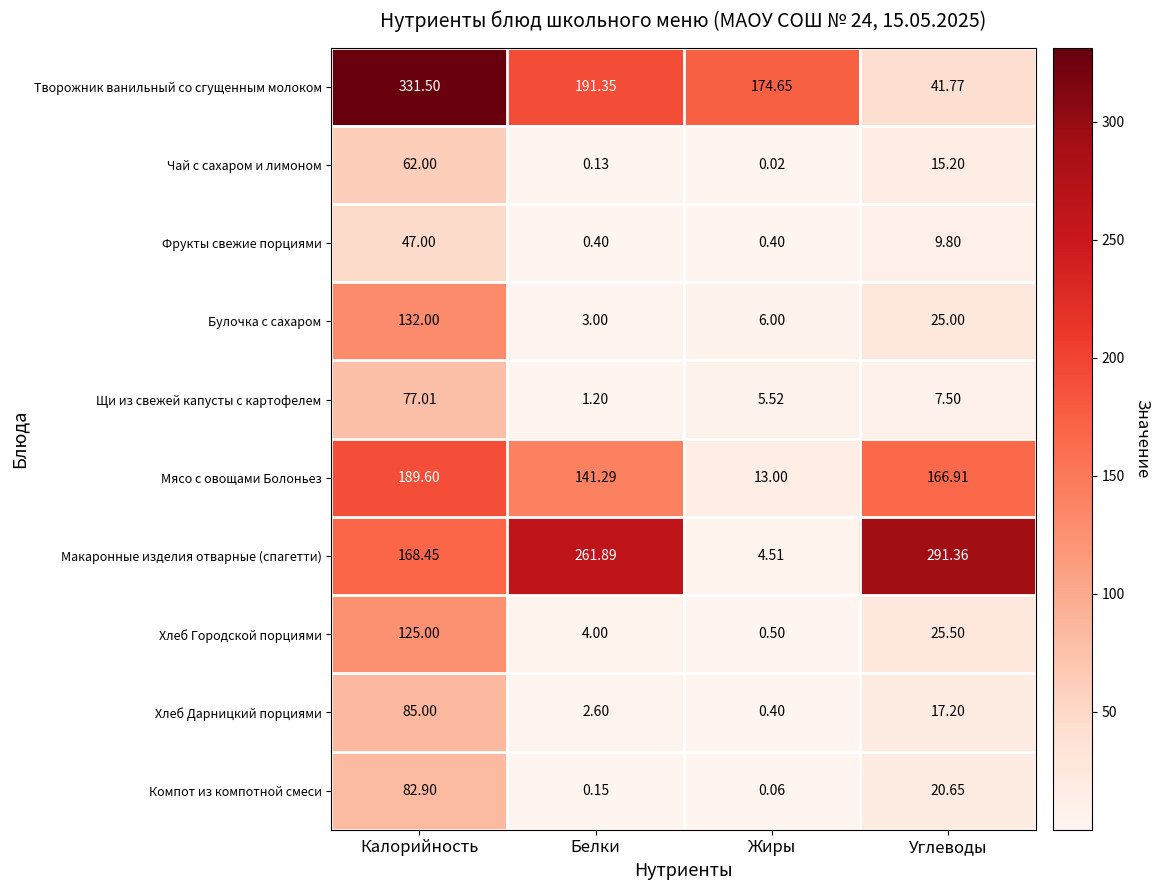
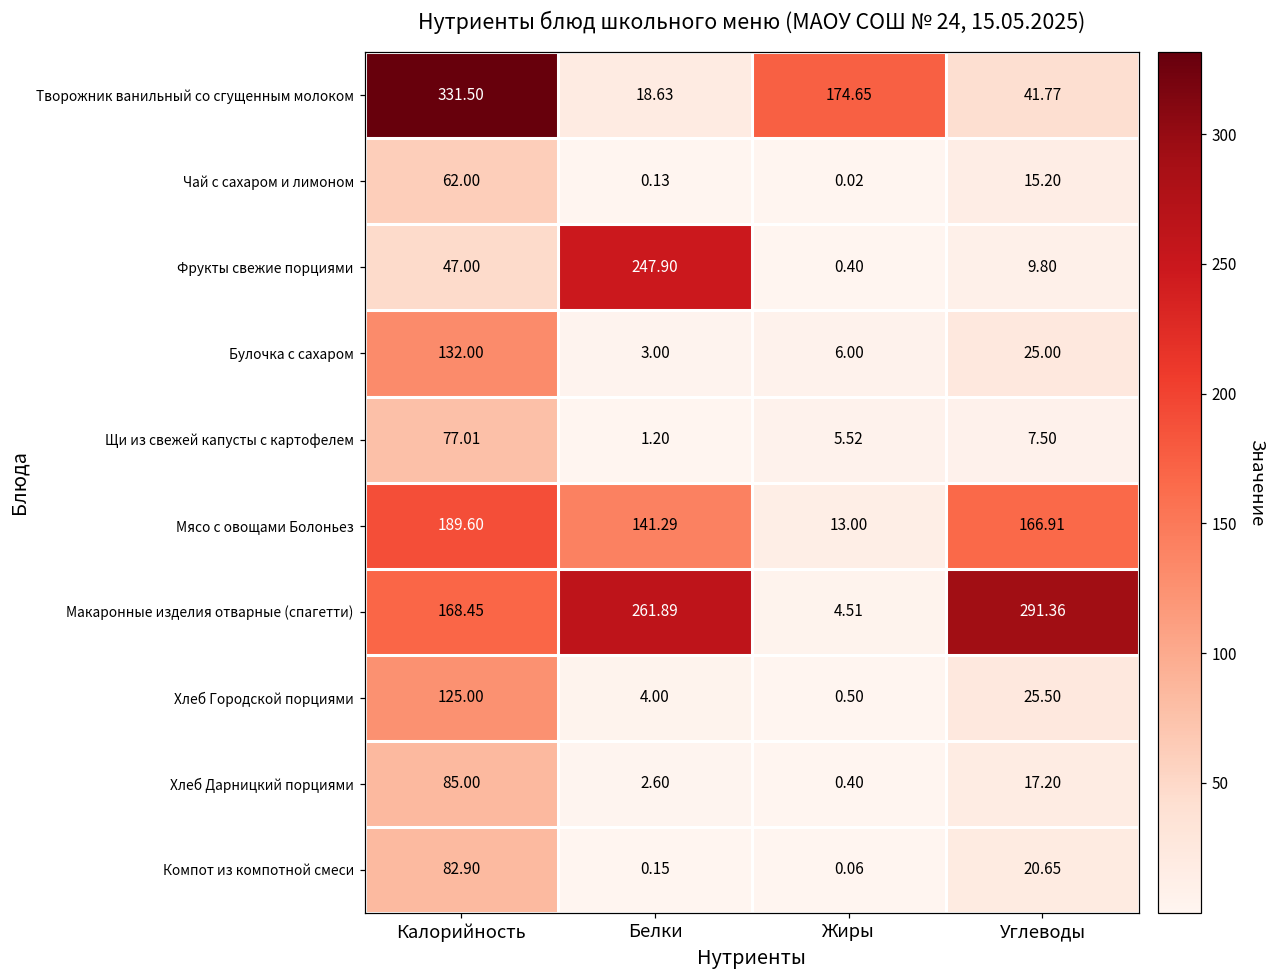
  {
    "Творожник ванильный со сгущенным молоком": {
      "Калорийность": 331.50,
-     "Белки": 191.35,
+     "Белки": 18.63,
      "Жиры": 174.65,
      "Углеводы": 41.77
    },
    "Чай с сахаром и лимоном": {
      "Калорийность": 62.00,
      "Белки": 0.13,
      "Жиры": 0.02,
      "Углеводы": 15.20
    },
    "Фрукты свежие порциями": {
      "Калорийность": 47.00,
-     "Белки": 0.40,
+     "Белки": 247.90,
      "Жиры": 0.40,
      "Углеводы": 9.80
    },
    "Булочка с сахаром": {
      "Калорийность": 132.00,
      "Белки": 3.00,
      "Жиры": 6.00,
      "Углеводы": 25.00
    },
    "Щи из свежей капусты с картофелем": {
      "Калорийность": 77.01,
      "Белки": 1.20,
      "Жиры": 5.52,
      "Углеводы": 7.50
    },
    "Мясо с овощами Болоньез": {
      "Калорийность": 189.60,
      "Белки": 141.29,
      "Жиры": 13.00,
      "Углеводы": 166.91
    },
    "Макаронные изделия отварные (спагетти)": {
      "Калорийность": 168.45,
      "Белки": 261.89,
      "Жиры": 4.51,
      "Углеводы": 291.36
    },
    "Хлеб Городской порциями": {
      "Калорийность": 125.00,
      "Белки": 4.00,
      "Жиры": 0.50,
      "Углеводы": 25.50
    },
    "Хлеб Дарницкий порциями": {
      "Калорийность": 85.00,
      "Белки": 2.60,
      "Жиры": 0.40,
      "Углеводы": 17.20
    },
    "Компот из компотной смеси": {
      "Калорийность": 82.90,
      "Белки": 0.15,
      "Жиры": 0.06,
      "Углеводы": 20.65
    }
  }
